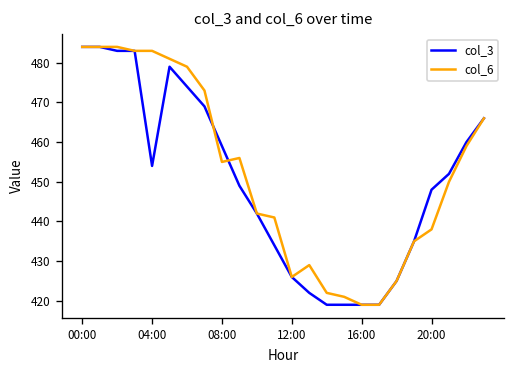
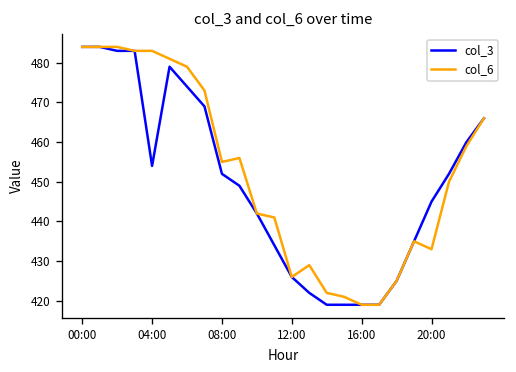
  {
    "col_3": {
      "04:00": 454,
-     "08:00": 459,
-     "20:00": 448
+     "08:00": 452,
+     "20:00": 445
    },
    "col_6": {
      "04:00": 483,
      "08:00": 455,
-     "20:00": 438
+     "20:00": 433
    }
  }
